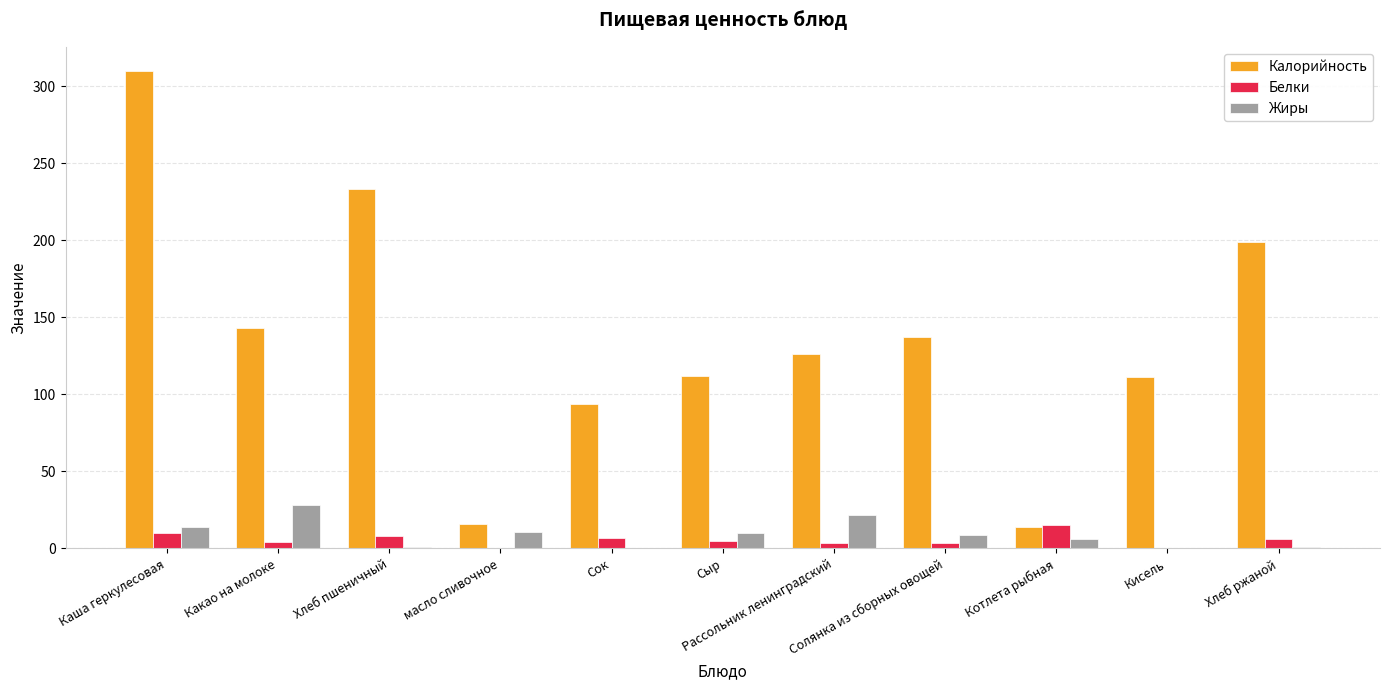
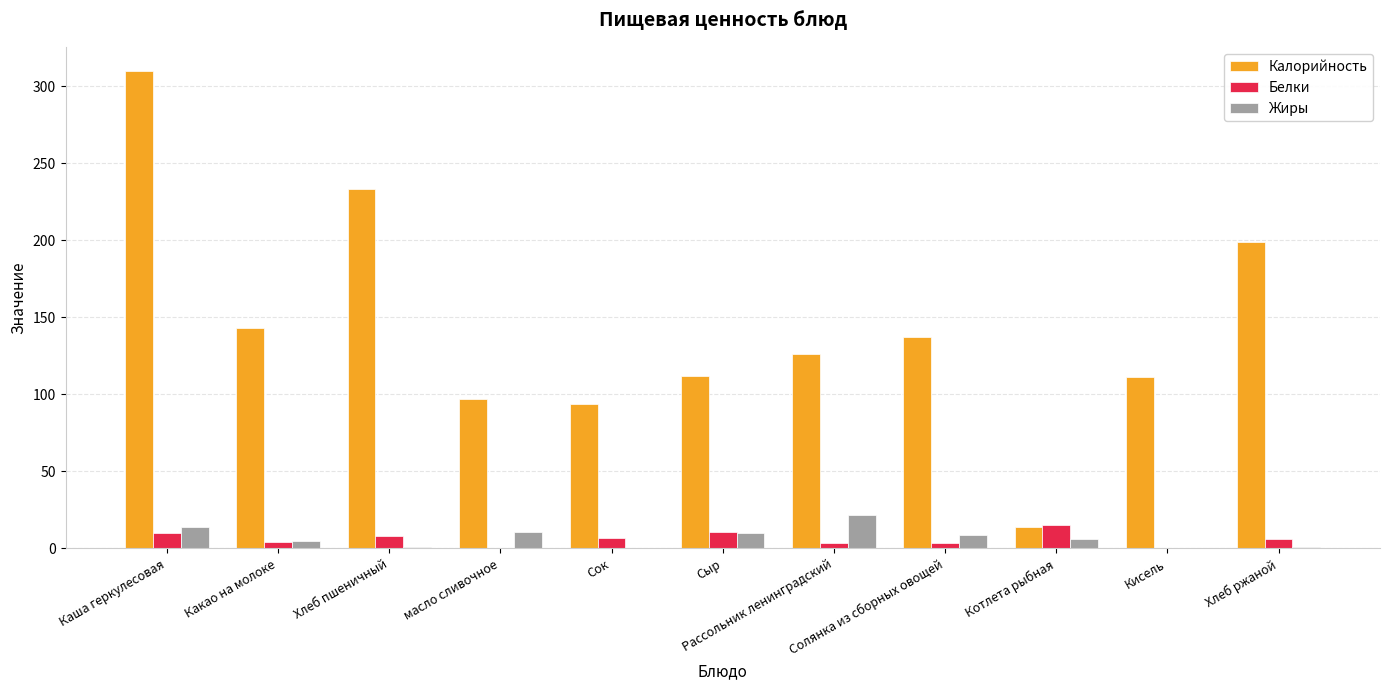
  {
    "Калорийность": {
      "Каша геркулесовая": 310,
      "Какао на молоке": 143,
      "Хлеб пшеничный": 233,
-     "масло сливочное": 16,
+     "масло сливочное": 97,
      "Сок": 94,
      "Сыр": 112,
      "Рассольник ленинградский": 126,
      "Солянка из сборных овощей": 137,
      "Котлета рыбная": 14,
      "Кисель": 111,
      "Хлеб ржаной": 199
    },
    "Белки": {
      "Каша геркулесовая": 10,
      "Какао на молоке": 4,
      "Хлеб пшеничный": 8,
      "масло сливочное": 0,
      "Сок": 7,
-     "Сыр": 5,
+     "Сыр": 11,
      "Рассольник ленинградский": 3,
      "Солянка из сборных овощей": 4,
      "Котлета рыбная": 15,
      "Хлеб ржаной": 6
    },
    "Жиры": {
      "Каша геркулесовая": 14,
-     "Какао на молоке": 29,
+     "Какао на молоке": 5,
      "масло сливочное": 11,
      "Сок": 0,
      "Сыр": 10,
      "Рассольник ленинградский": 22,
      "Солянка из сборных овощей": 9,
      "Котлета рыбная": 6,
      "Кисель": 0
    }
  }
